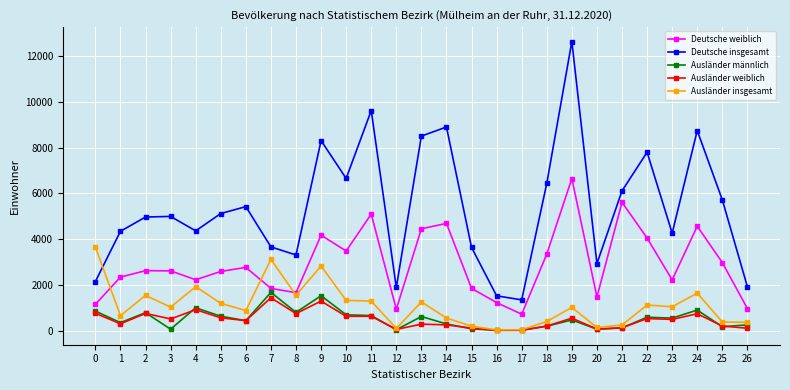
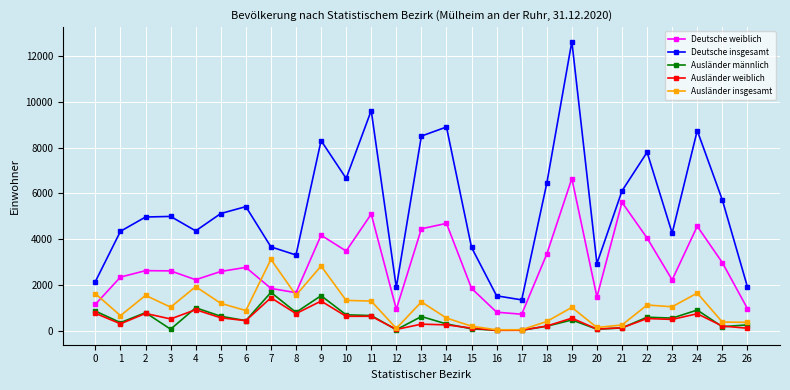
  {
    "Deutsche weiblich": {
      "0": 1200,
      "1": 2300,
      "2": 2600,
      "3": 2600,
      "4": 2200,
      "5": 2600,
      "6": 2800,
      "7": 1800,
      "9": 4200,
      "10": 3500,
      "11": 5100,
      "12": 900,
      "13": 4500,
      "14": 4700,
      "15": 1900,
-     "16": 1200,
+     "16": 800,
      "17": 700,
      "18": 3300,
      "19": 6600,
      "20": 1500,
      "21": 5600,
      "22": 4000,
      "23": 2200,
      "24": 4600,
      "25": 3000,
      "26": 1000
    },
    "Deutsche insgesamt": {
      "0": 2100,
      "1": 4300,
      "2": 5000,
      "3": 5000,
      "4": 4400,
      "5": 5100,
      "6": 5400,
      "7": 3700,
      "8": 3300,
      "9": 8300,
      "10": 6700,
      "11": 9600,
      "12": 1900,
      "13": 8500,
      "14": 8900,
      "15": 3600,
      "16": 1500,
      "17": 1300,
      "18": 6400,
      "19": 12600,
      "20": 2900,
      "21": 6100,
      "22": 7800,
      "23": 4300,
      "24": 8700,
      "25": 5700,
      "26": 1900
    },
    "Ausländer männlich": {
      "3": 100,
      "7": 1700,
      "9": 1500,
      "13": 600,
      "24": 900,
      "26": 300
    },
    "Ausländer weiblich": {
      "3": 500,
      "7": 1400,
      "9": 1300,
      "13": 300,
      "24": 700,
      "26": 100
    },
    "Ausländer insgesamt": {
-     "0": 3700,
+     "0": 1600,
      "1": 700,
      "2": 1500,
      "3": 1000,
      "4": 1900,
      "5": 1200,
      "6": 900,
      "7": 3100,
      "9": 2800,
      "10": 1300,
      "11": 1300,
      "13": 1300,
      "14": 600,
      "18": 400,
      "19": 1000,
      "21": 300,
      "22": 1100,
      "23": 1000,
      "24": 1600,
      "25": 400,
      "26": 400
    }
  }
